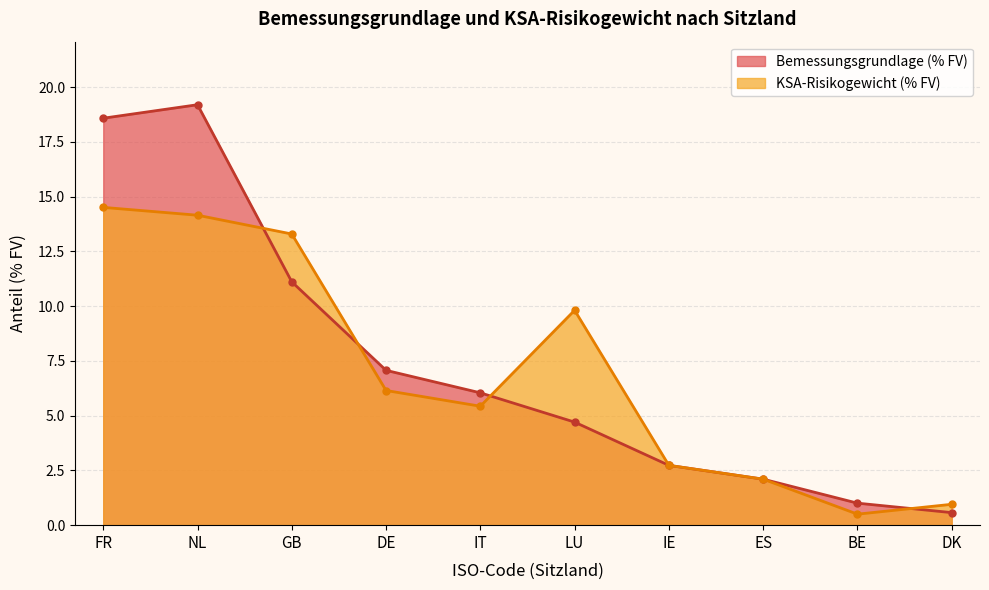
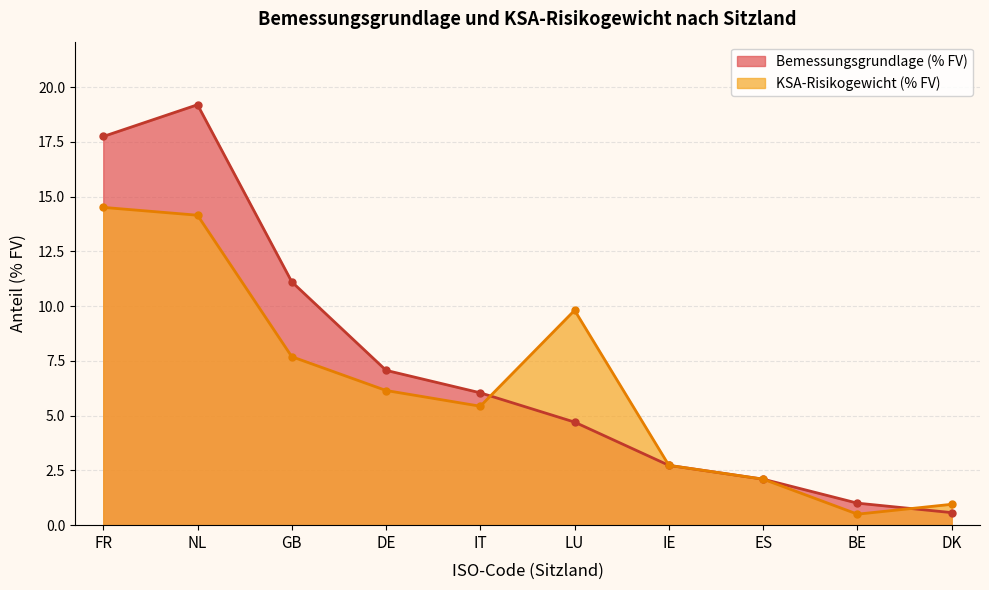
  {
    "Bemessungsgrundlage (% FV)": {
-     "FR": 18.6,
+     "FR": 17.7,
      "NL": 19.2,
      "GB": 11.1,
      "DE": 7.1,
      "IT": 6.0,
      "LU": 4.7,
      "BE": 1.0,
      "DK": 0.6
    },
    "KSA-Risikogewicht (% FV)": {
      "FR": 14.5,
      "NL": 14.2,
-     "GB": 13.3,
+     "GB": 7.7,
      "DE": 6.1,
      "IT": 5.4,
      "LU": 9.8,
      "BE": 0.5,
      "DK": 1.0
    }
  }
